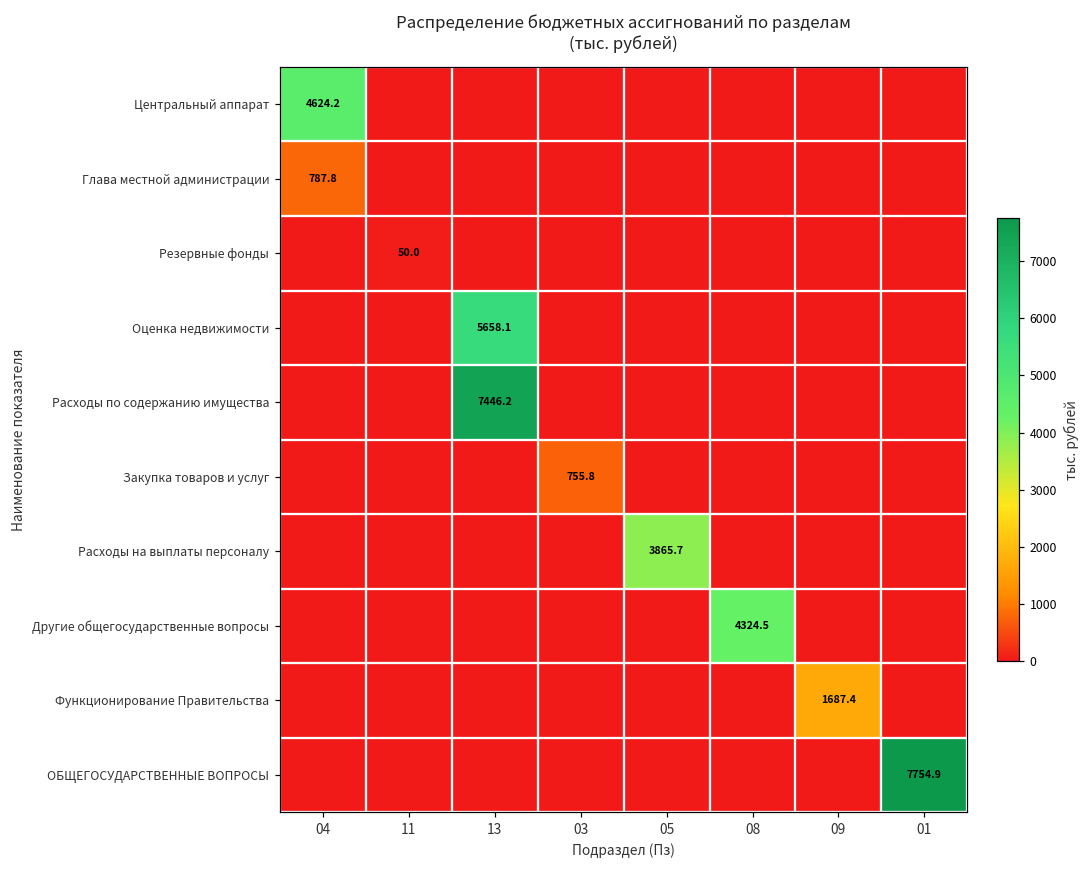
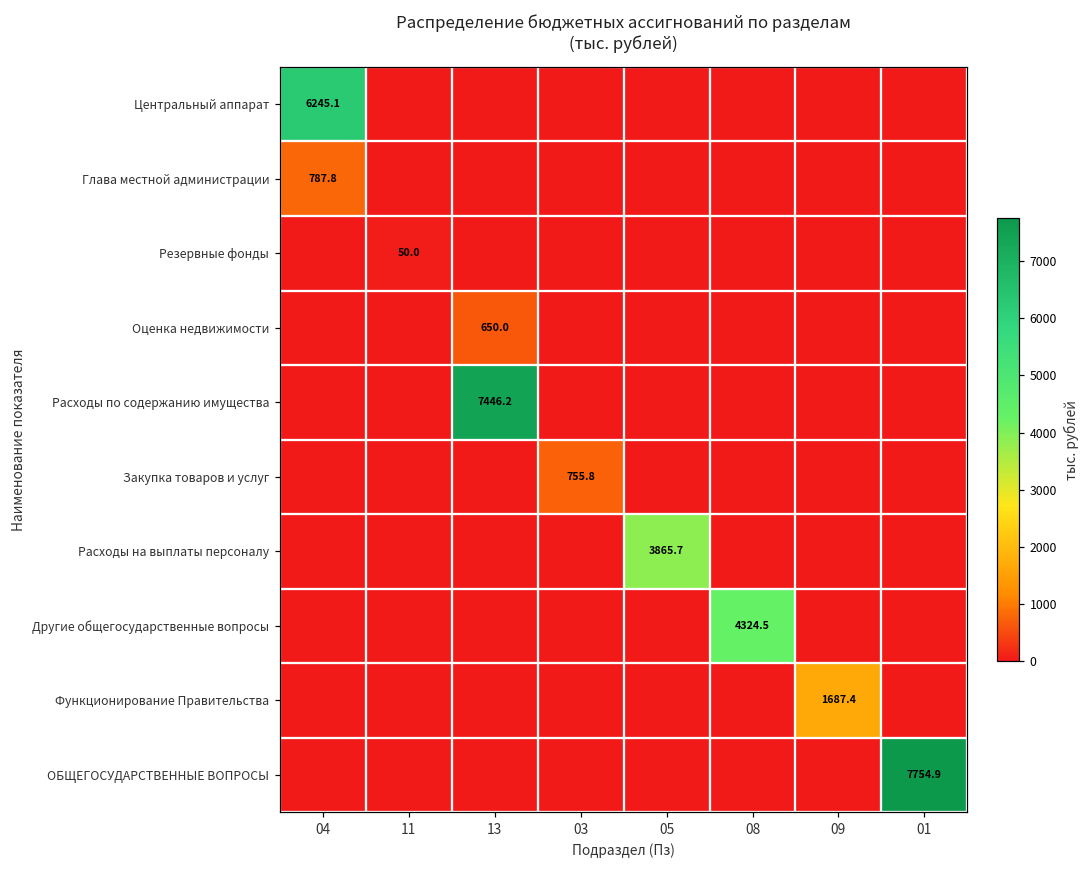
  {
    "Центральный аппарат": {
-     "04": 4624.2
+     "04": 6245.1
    },
    "Глава местной администрации": {
      "04": 787.8
    },
    "Резервные фонды": {
      "11": 50.0
    },
    "Оценка недвижимости": {
-     "13": 5658.1
+     "13": 650.0
    },
    "Расходы по содержанию имущества": {
      "13": 7446.2
    },
    "Закупка товаров и услуг": {
      "03": 755.8
    },
    "Расходы на выплаты персоналу": {
      "05": 3865.7
    },
    "Другие общегосударственные вопросы": {
      "08": 4324.5
    },
    "Функционирование Правительства": {
      "09": 1687.4
    },
    "ОБЩЕГОСУДАРСТВЕННЫЕ ВОПРОСЫ": {
      "01": 7754.9
    }
  }
